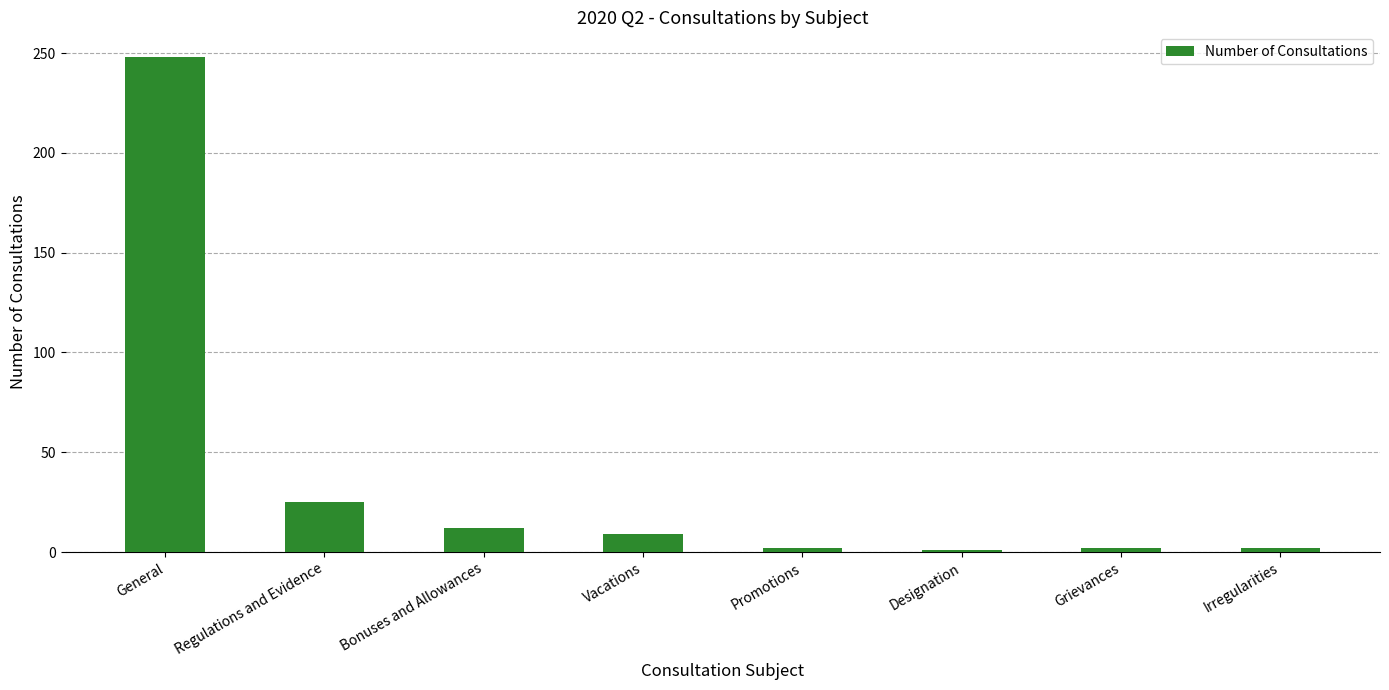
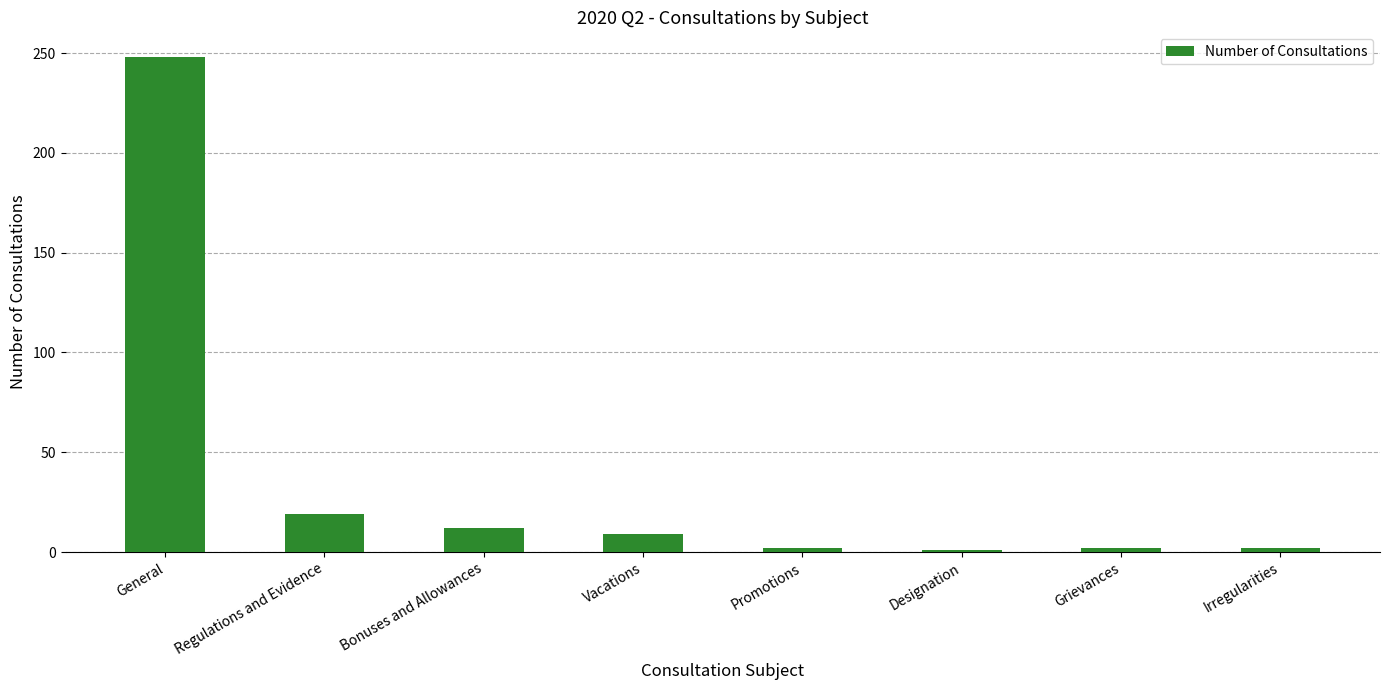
  {
    "General": 248,
-   "Regulations and Evidence": 25,
+   "Regulations and Evidence": 19,
    "Bonuses and Allowances": 12,
    "Vacations": 9,
    "Promotions": 2,
    "Grievances": 2,
    "Irregularities": 2
  }
